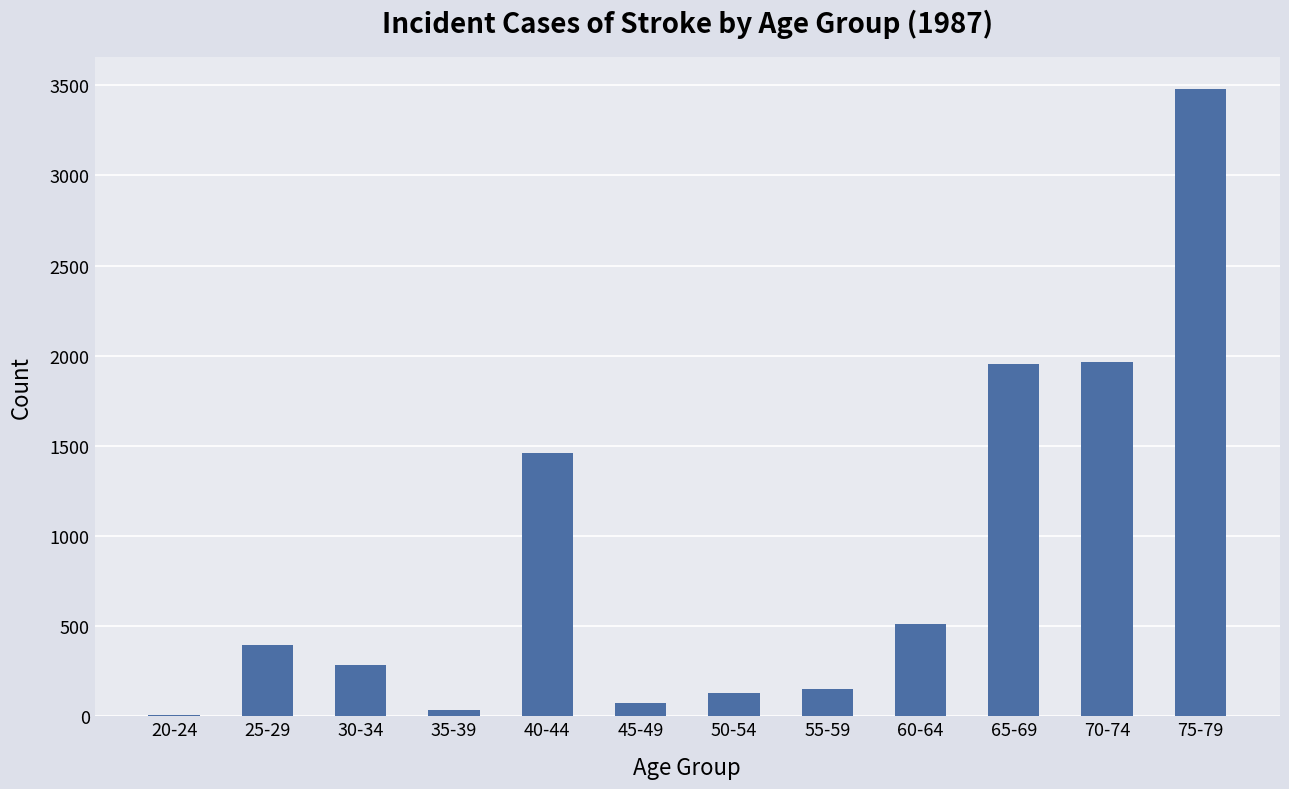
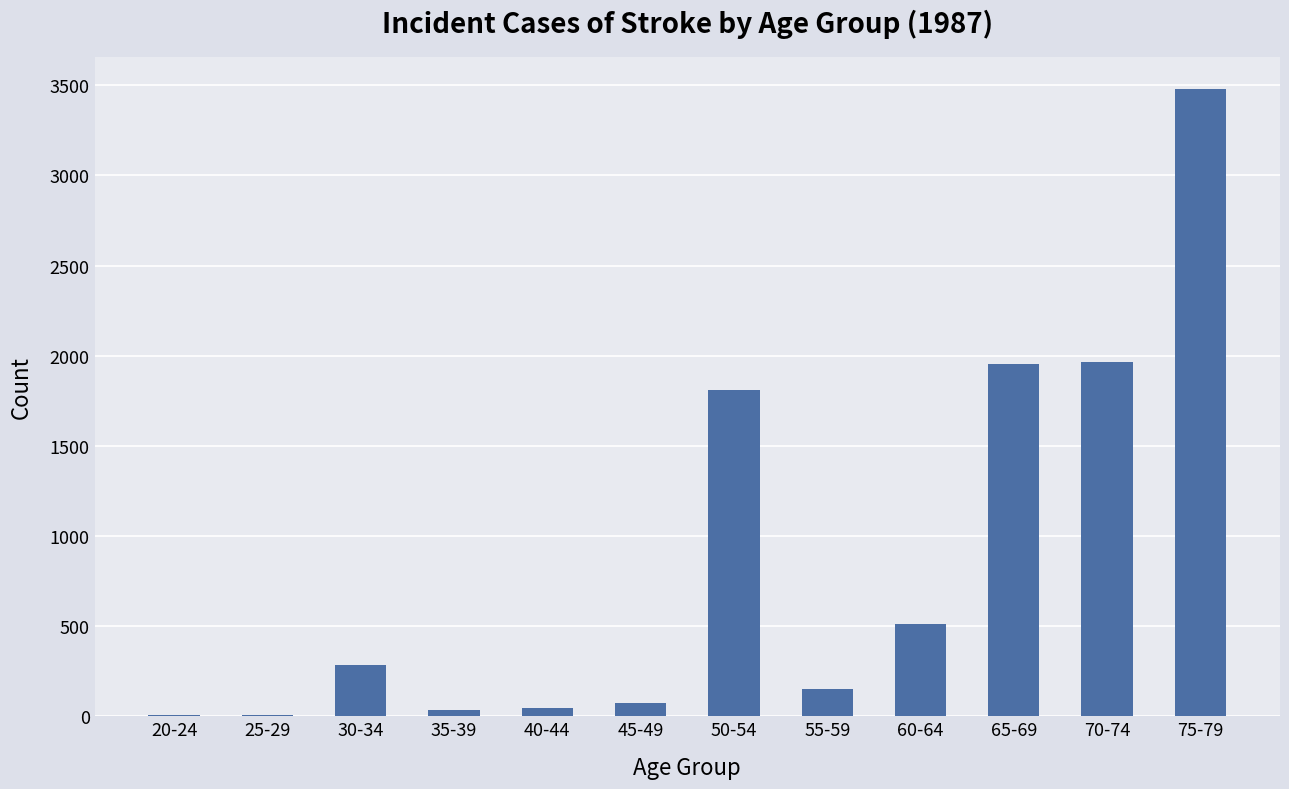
  {
-   "25-29": 390,
+   "25-29": 10,
    "30-34": 290,
    "35-39": 40,
-   "40-44": 1460,
+   "40-44": 50,
    "45-49": 80,
-   "50-54": 130,
+   "50-54": 1810,
    "55-59": 150,
    "60-64": 510,
    "65-69": 1950,
    "70-74": 1970,
    "75-79": 3480
  }
